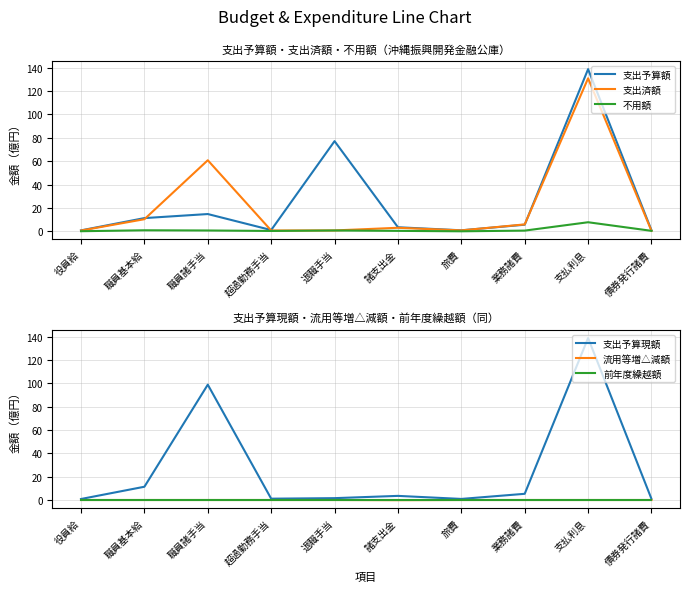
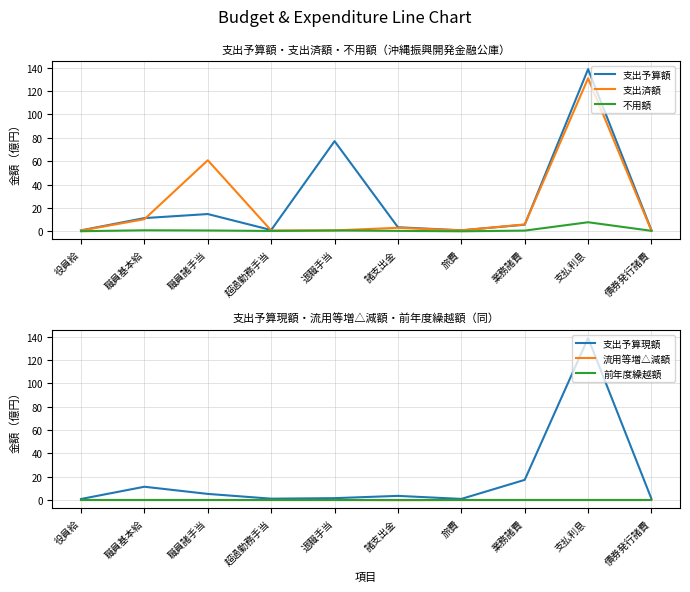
  {
    "支出予算額・支出済額・不用額（沖縄振興開発金融公庫）": {
      "支出予算額": {
        "職員諸手当": 15,
        "退職手当": 77,
        "支払利息": 139
      },
      "支出済額": {
        "職員諸手当": 61,
        "支払利息": 131
      },
      "不用額": {
        "職員基本給": 1,
        "職員諸手当": 1,
        "諸支出金": 0,
        "業務諸費": 1,
        "支払利息": 8
      }
    },
    "支出予算現額・流用等増△減額・前年度繰越額（同）": {
      "支出予算現額": {
        "職員基本給": 11,
-       "職員諸手当": 99,
+       "職員諸手当": 5,
        "諸支出金": 4,
-       "業務諸費": 5
+       "業務諸費": 17
      },
      "前年度繰越額": {
        "職員基本給": 0,
        "職員諸手当": 0,
        "諸支出金": 0,
        "業務諸費": 0,
        "支払利息": 0
      }
    }
  }
